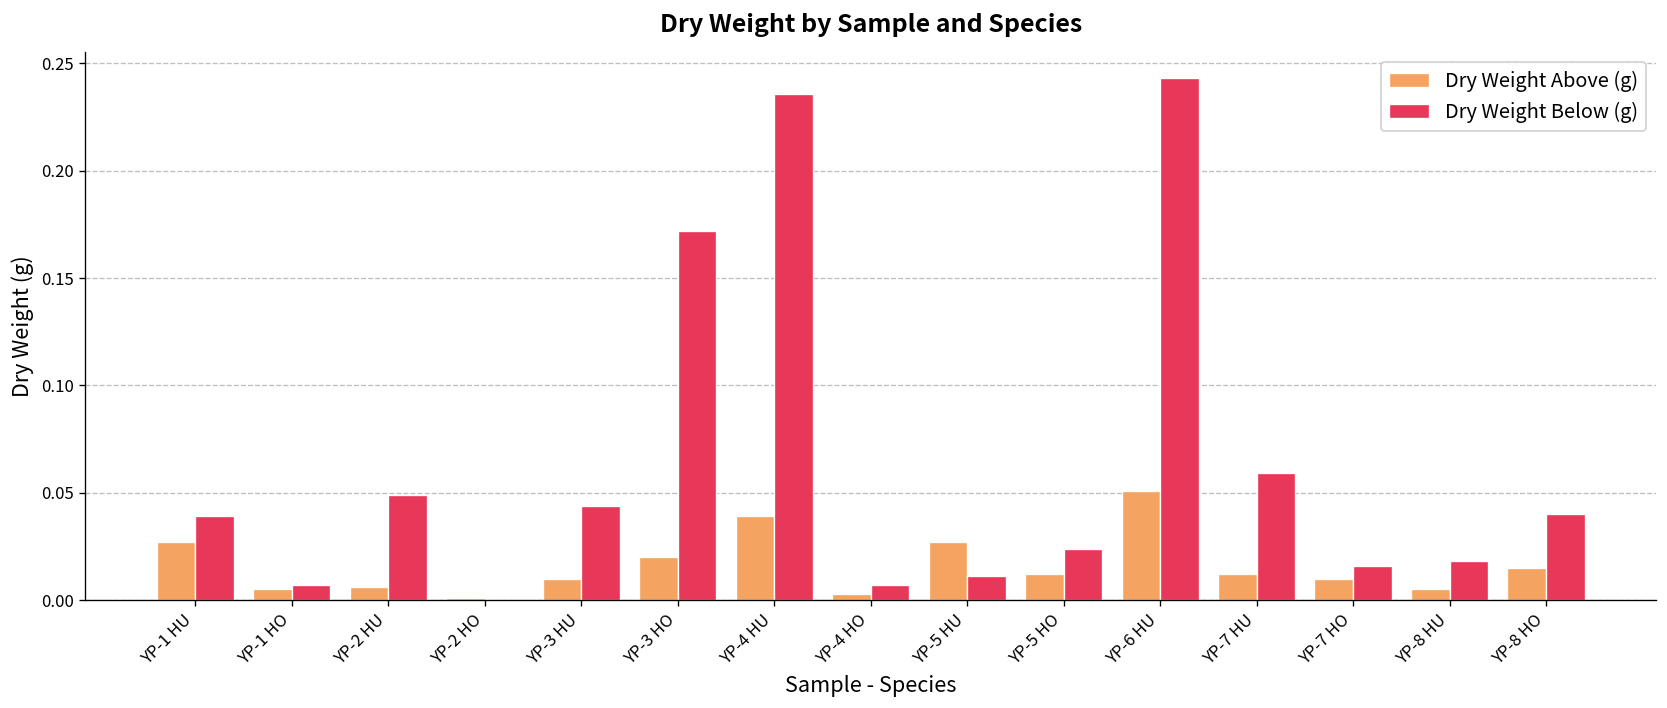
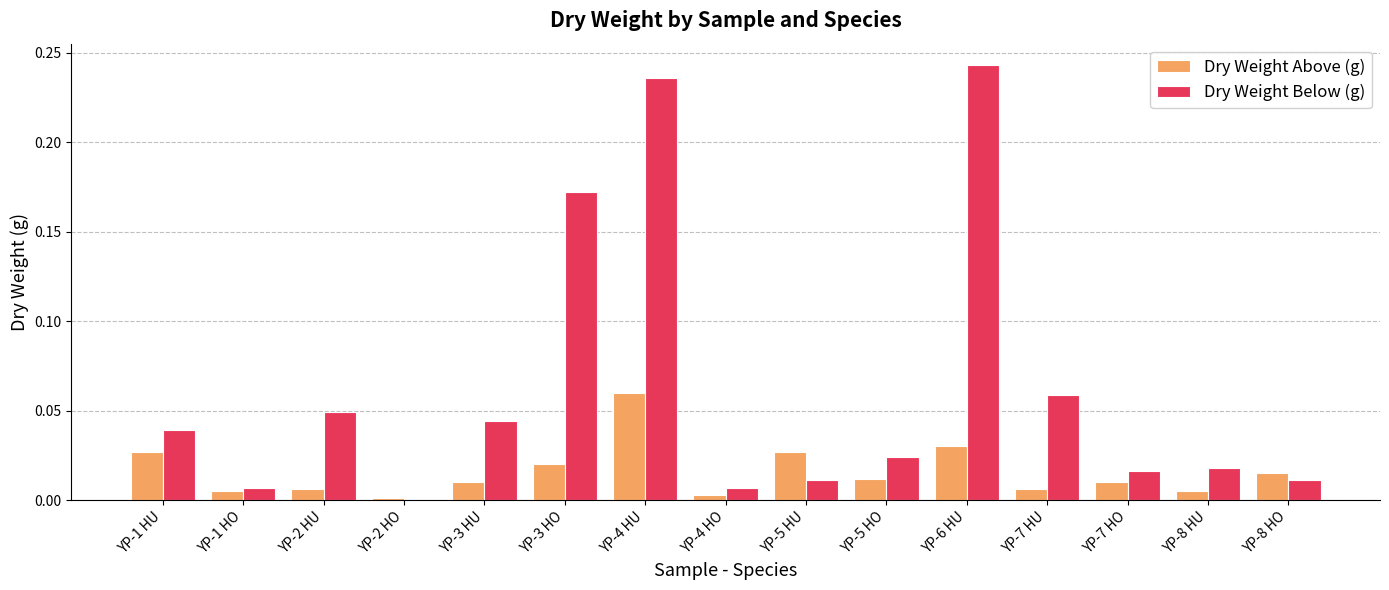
  {
    "Dry Weight Above (g)": {
      "YP-1 HU": 0.027,
      "YP-1 HO": 0.005,
      "YP-2 HU": 0.006,
      "YP-3 HU": 0.010,
      "YP-3 HO": 0.020,
-     "YP-4 HU": 0.039,
+     "YP-4 HU": 0.060,
      "YP-4 HO": 0.003,
      "YP-5 HU": 0.027,
      "YP-5 HO": 0.012,
-     "YP-6 HU": 0.051,
-     "YP-7 HU": 0.012,
+     "YP-6 HU": 0.030,
+     "YP-7 HU": 0.006,
      "YP-7 HO": 0.010,
      "YP-8 HU": 0.005,
      "YP-8 HO": 0.015
    },
    "Dry Weight Below (g)": {
      "YP-1 HU": 0.039,
      "YP-1 HO": 0.007,
      "YP-2 HU": 0.049,
      "YP-3 HU": 0.044,
      "YP-3 HO": 0.172,
      "YP-4 HU": 0.236,
      "YP-4 HO": 0.007,
      "YP-5 HU": 0.011,
      "YP-5 HO": 0.024,
      "YP-6 HU": 0.243,
      "YP-7 HU": 0.059,
      "YP-7 HO": 0.016,
      "YP-8 HU": 0.018,
-     "YP-8 HO": 0.040
+     "YP-8 HO": 0.011
    }
  }
